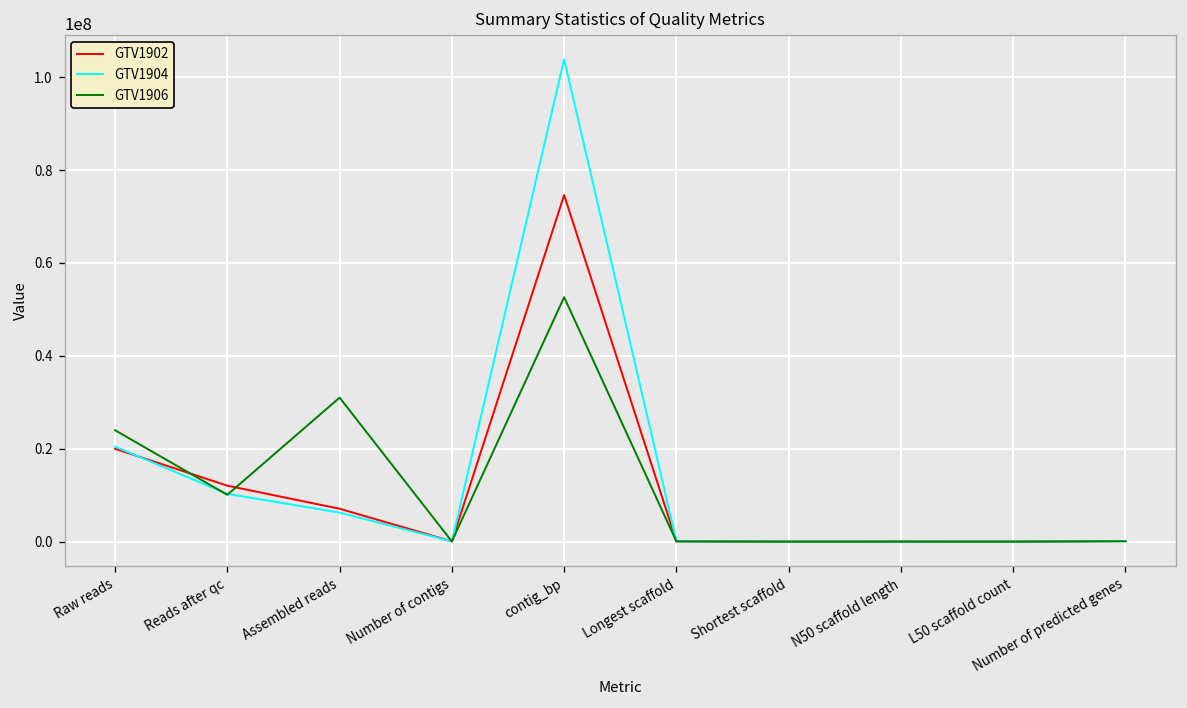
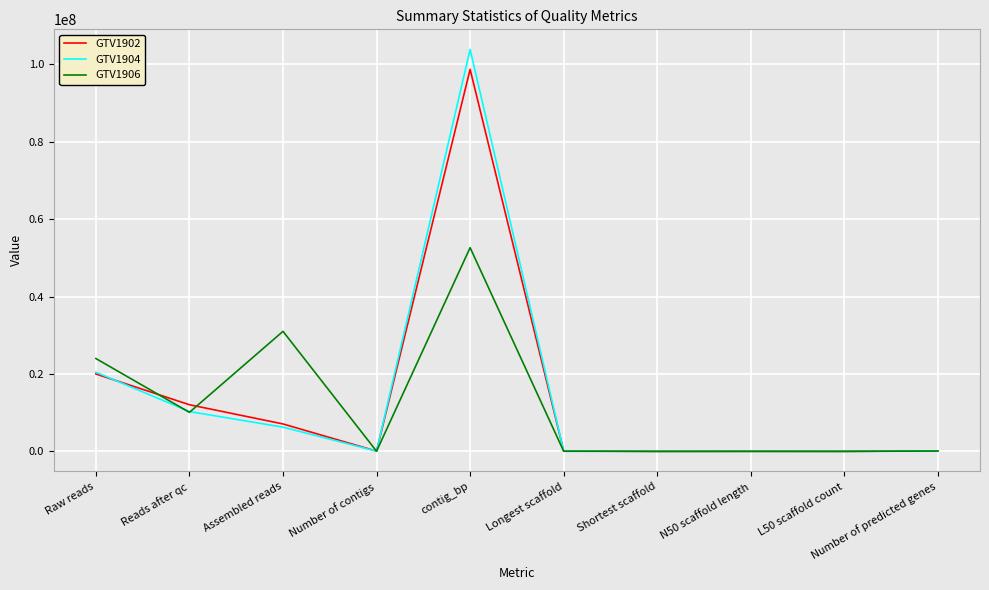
  {
    "GTV1902": {
      "Reads after qc": 12000000,
      "Assembled reads": 7000000,
-     "contig_bp": 75000000
+     "contig_bp": 99000000
    },
    "GTV1904": {
      "Assembled reads": 6000000,
      "contig_bp": 104000000
    },
    "GTV1906": {
      "Raw reads": 24000000,
      "Assembled reads": 31000000,
      "contig_bp": 53000000
    }
  }
